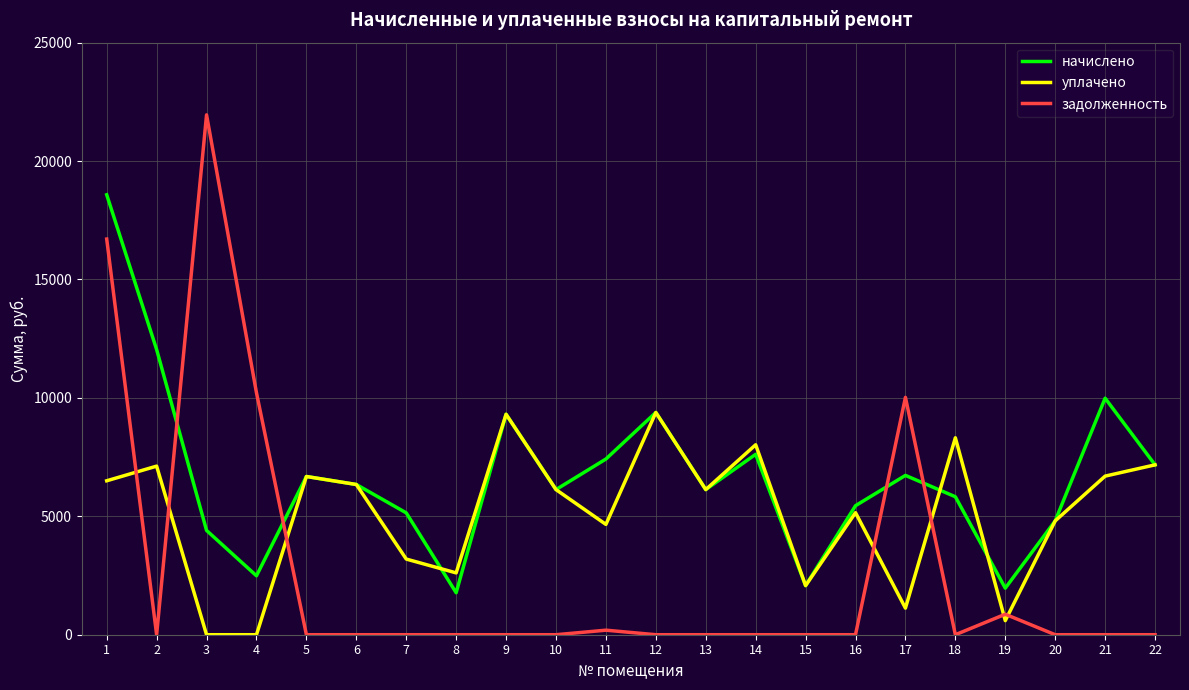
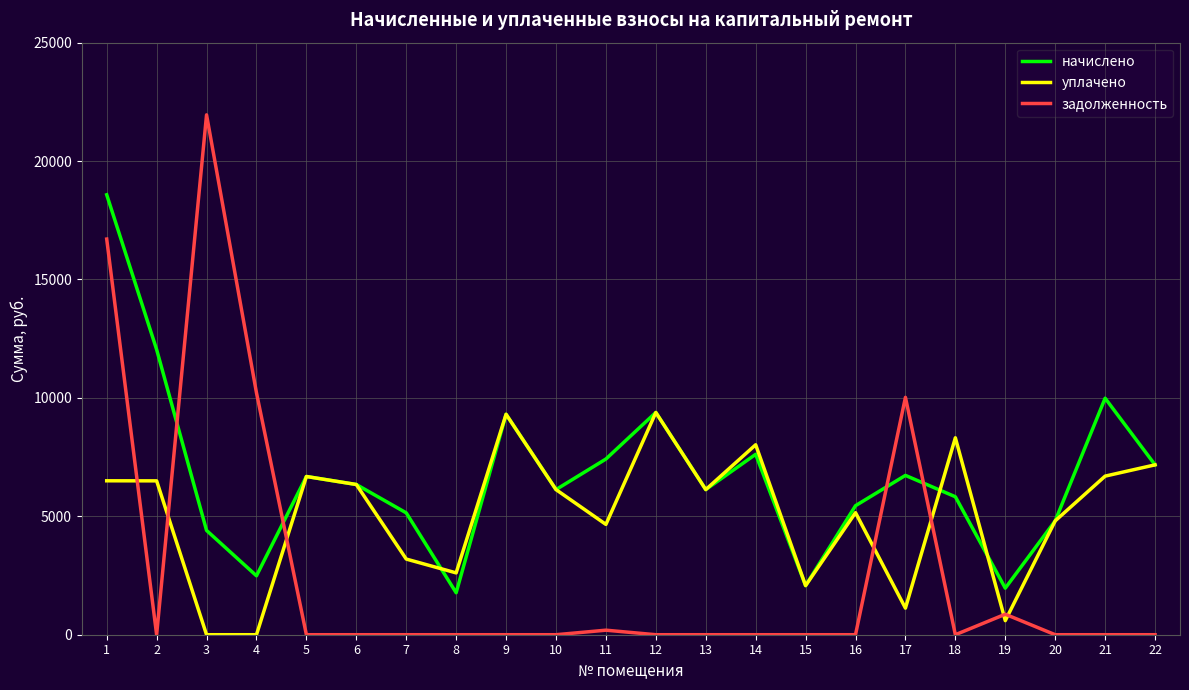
  {
    "начислено": {
      "1": 18600,
      "2": 12000,
      "3": 4400,
      "4": 2500,
      "7": 5100,
      "8": 1800,
      "11": 7400,
      "14": 7600,
      "16": 5400,
      "17": 6700,
      "18": 5800,
      "19": 2000,
      "21": 10000
    },
    "уплачено": {
      "1": 6500,
-     "2": 7100,
+     "2": 6500,
      "3": 0,
      "4": 0,
      "7": 3200,
      "8": 2600,
      "11": 4700,
      "14": 8000,
      "16": 5200,
      "17": 1100,
      "18": 8300,
      "19": 600,
      "21": 6700
    },
    "задолженность": {
      "1": 16700,
      "2": 0,
      "3": 22000,
      "4": 10200,
      "5": 0,
      "6": 0,
      "7": 0,
      "8": 0,
      "9": 0,
      "10": 0,
      "11": 200,
      "12": 0,
      "13": 0,
      "14": 0,
      "15": 0,
      "16": 0,
      "17": 10000,
      "18": 0,
      "19": 900,
      "20": 0,
      "21": 0,
      "22": 0
    }
  }
